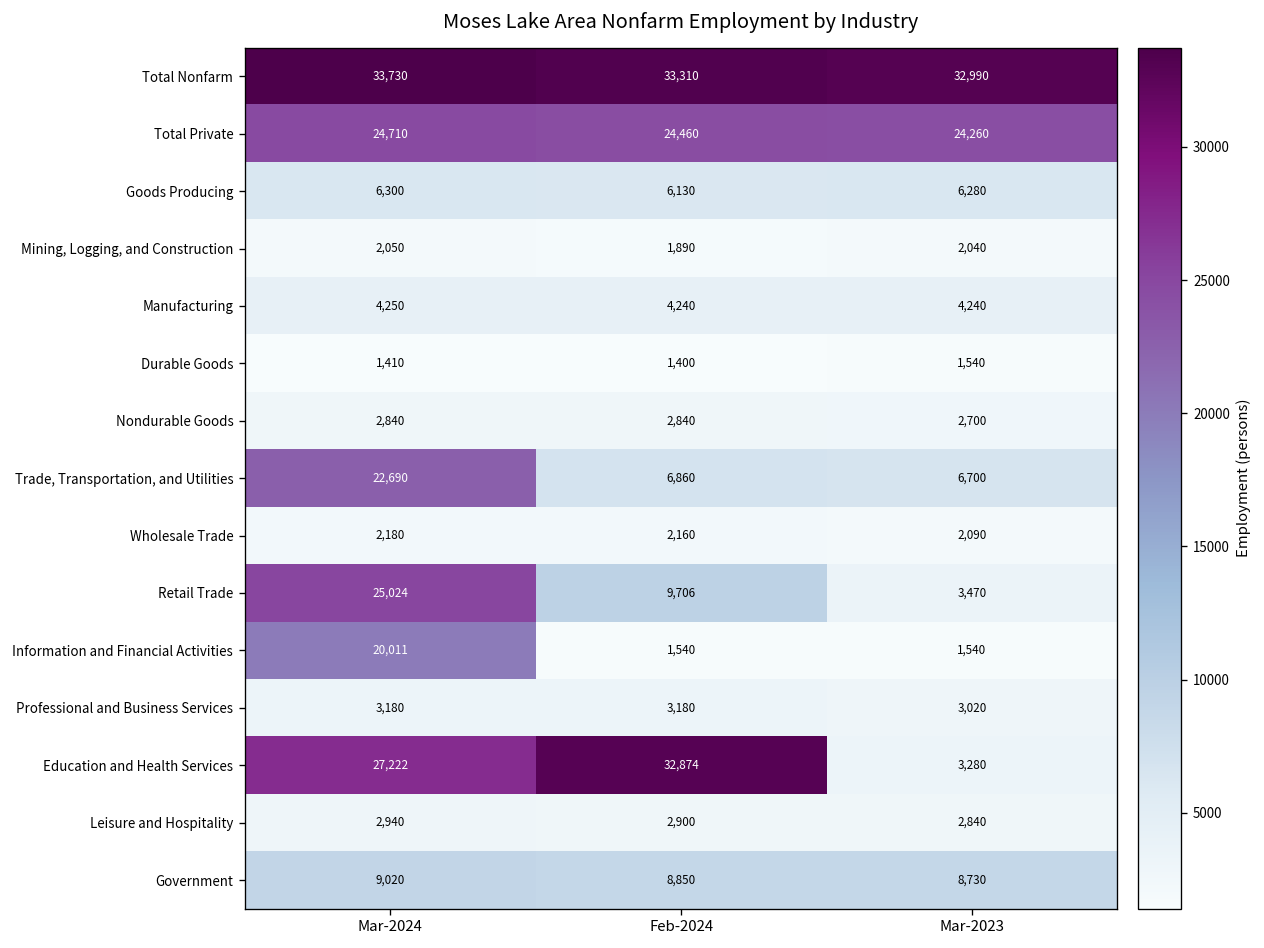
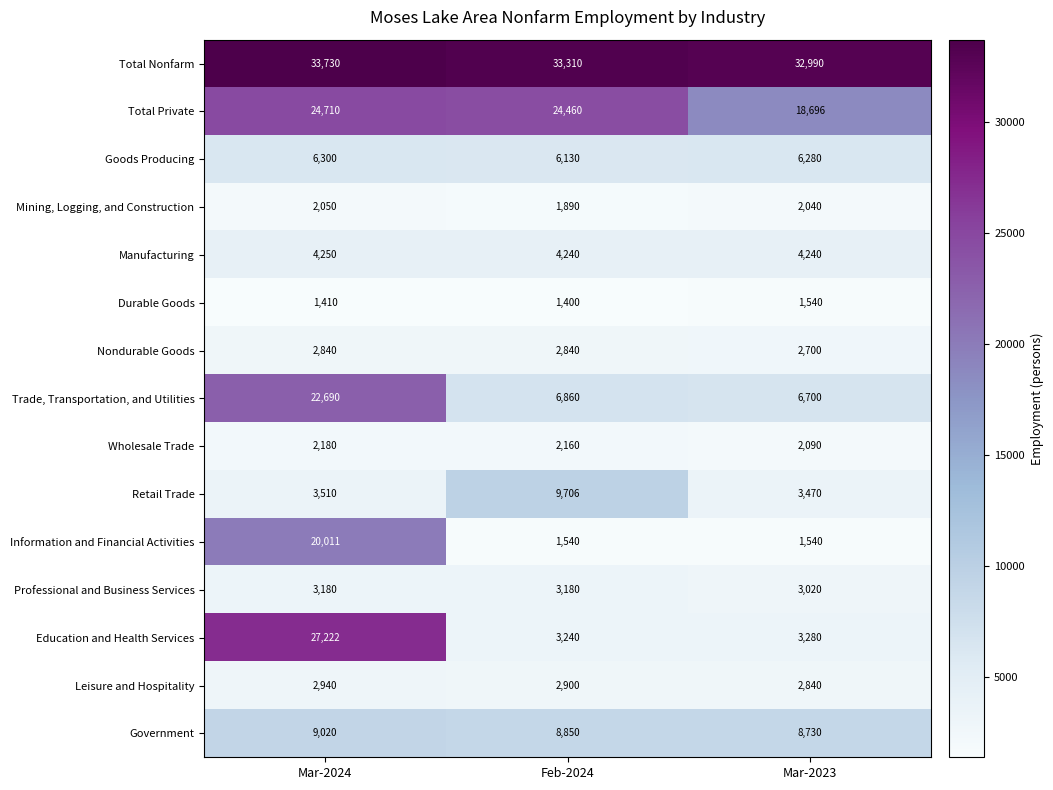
  {
    "Total Nonfarm": {
      "Mar-2024": "33,730",
      "Feb-2024": "33,310",
      "Mar-2023": "32,990"
    },
    "Total Private": {
      "Mar-2024": "24,710",
      "Feb-2024": "24,460",
-     "Mar-2023": "24,260"
+     "Mar-2023": "18,696"
    },
    "Goods Producing": {
      "Mar-2024": "6,300",
      "Feb-2024": "6,130",
      "Mar-2023": "6,280"
    },
    "Mining, Logging, and Construction": {
      "Mar-2024": "2,050",
      "Feb-2024": "1,890",
      "Mar-2023": "2,040"
    },
    "Manufacturing": {
      "Mar-2024": "4,250",
      "Feb-2024": "4,240",
      "Mar-2023": "4,240"
    },
    "Durable Goods": {
      "Mar-2024": "1,410",
      "Feb-2024": "1,400",
      "Mar-2023": "1,540"
    },
    "Nondurable Goods": {
      "Mar-2024": "2,840",
      "Feb-2024": "2,840",
      "Mar-2023": "2,700"
    },
    "Trade, Transportation, and Utilities": {
      "Mar-2024": "22,690",
      "Feb-2024": "6,860",
      "Mar-2023": "6,700"
    },
    "Wholesale Trade": {
      "Mar-2024": "2,180",
      "Feb-2024": "2,160",
      "Mar-2023": "2,090"
    },
    "Retail Trade": {
-     "Mar-2024": "25,024",
+     "Mar-2024": "3,510",
      "Feb-2024": "9,706",
      "Mar-2023": "3,470"
    },
    "Information and Financial Activities": {
      "Mar-2024": "20,011",
      "Feb-2024": "1,540",
      "Mar-2023": "1,540"
    },
    "Professional and Business Services": {
      "Mar-2024": "3,180",
      "Feb-2024": "3,180",
      "Mar-2023": "3,020"
    },
    "Education and Health Services": {
      "Mar-2024": "27,222",
-     "Feb-2024": "32,874",
+     "Feb-2024": "3,240",
      "Mar-2023": "3,280"
    },
    "Leisure and Hospitality": {
      "Mar-2024": "2,940",
      "Feb-2024": "2,900",
      "Mar-2023": "2,840"
    },
    "Government": {
      "Mar-2024": "9,020",
      "Feb-2024": "8,850",
      "Mar-2023": "8,730"
    }
  }
